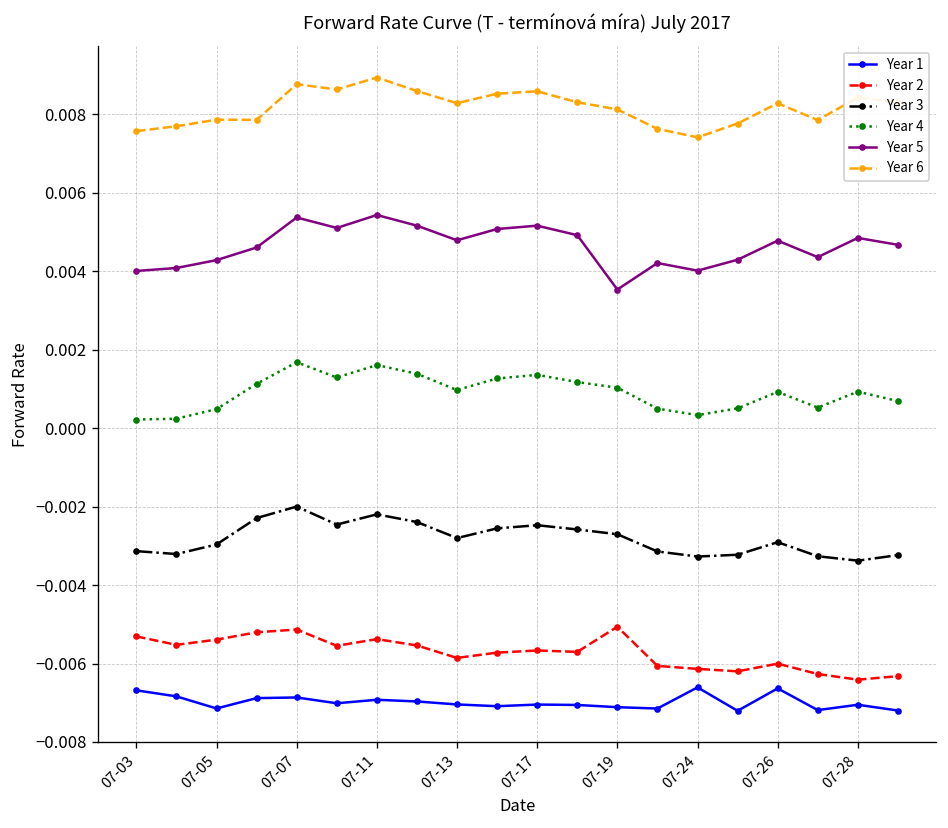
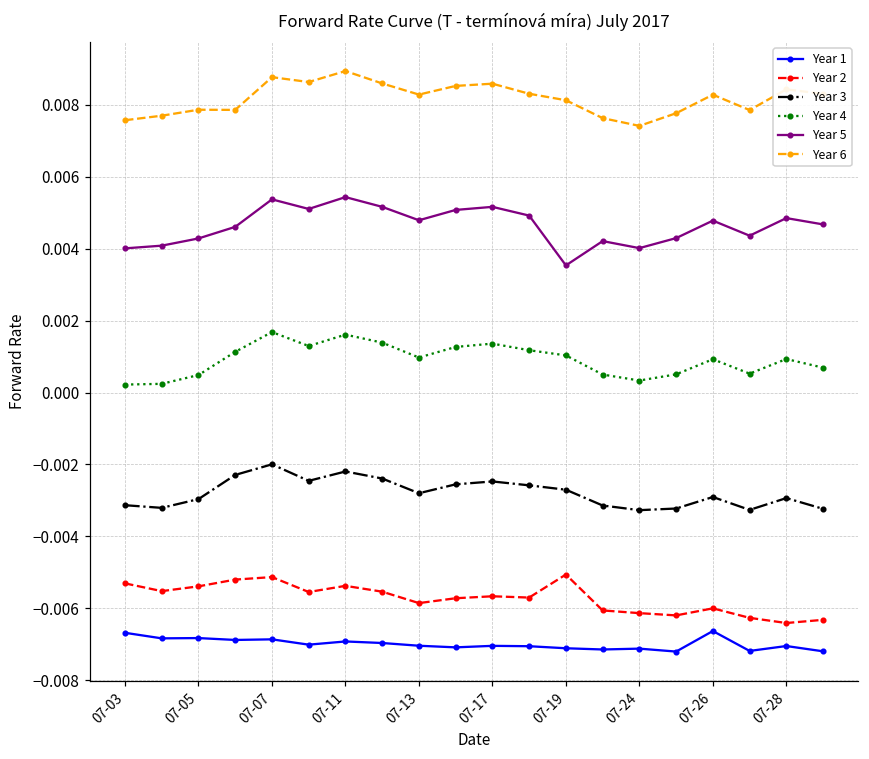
  {
    "Year 1": {
      "07-03": -0.0067,
-     "07-05": -0.0071,
+     "07-05": -0.0068,
      "07-07": -0.0069,
      "07-11": -0.0069,
      "07-13": -0.0070,
      "07-17": -0.0070,
      "07-19": -0.0071,
-     "07-24": -0.0066,
+     "07-24": -0.0071,
      "07-26": -0.0066,
      "07-28": -0.0071
    },
    "Year 2": {
      "07-03": -0.0053,
      "07-05": -0.0054,
      "07-07": -0.0051,
      "07-11": -0.0054,
      "07-13": -0.0059,
      "07-17": -0.0057,
      "07-19": -0.0051,
      "07-24": -0.0061,
      "07-26": -0.0060,
      "07-28": -0.0064
    },
    "Year 3": {
      "07-03": -0.0031,
      "07-05": -0.0030,
      "07-07": -0.0020,
      "07-11": -0.0022,
      "07-13": -0.0028,
      "07-17": -0.0025,
      "07-19": -0.0027,
      "07-24": -0.0033,
      "07-26": -0.0029,
-     "07-28": -0.0034
+     "07-28": -0.0029
    },
    "Year 4": {
      "07-03": 0.0002,
      "07-05": 0.0005,
      "07-07": 0.0017,
      "07-11": 0.0016,
      "07-13": 0.0010,
      "07-17": 0.0014,
      "07-19": 0.0010,
      "07-24": 0.0003,
      "07-26": 0.0009,
      "07-28": 0.0009
    },
    "Year 5": {
      "07-03": 0.0040,
      "07-05": 0.0043,
      "07-07": 0.0054,
      "07-11": 0.0054,
      "07-13": 0.0048,
      "07-17": 0.0052,
      "07-19": 0.0035,
      "07-24": 0.0040,
      "07-26": 0.0048,
      "07-28": 0.0049
    },
    "Year 6": {
      "07-03": 0.0076,
      "07-05": 0.0079,
      "07-07": 0.0088,
      "07-11": 0.0089,
      "07-13": 0.0083,
      "07-17": 0.0086,
      "07-19": 0.0081,
      "07-24": 0.0074,
      "07-26": 0.0083
    }
  }
